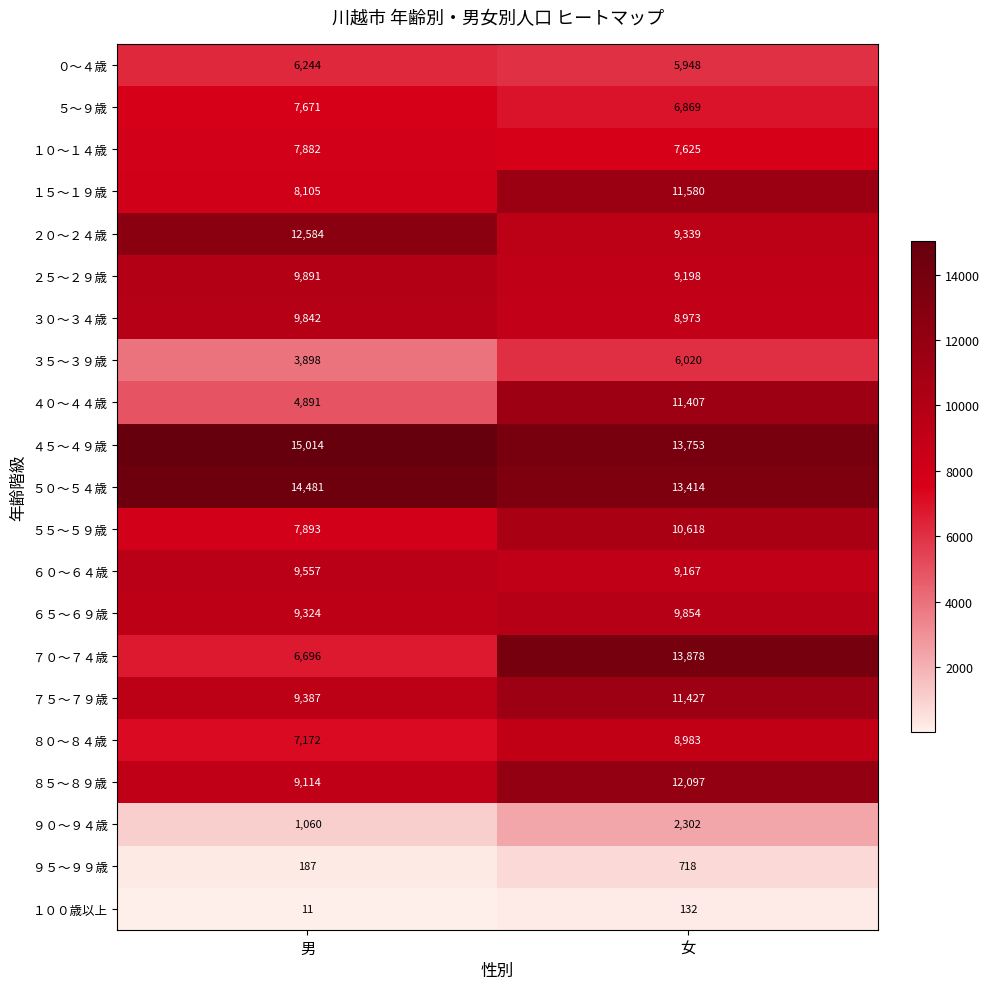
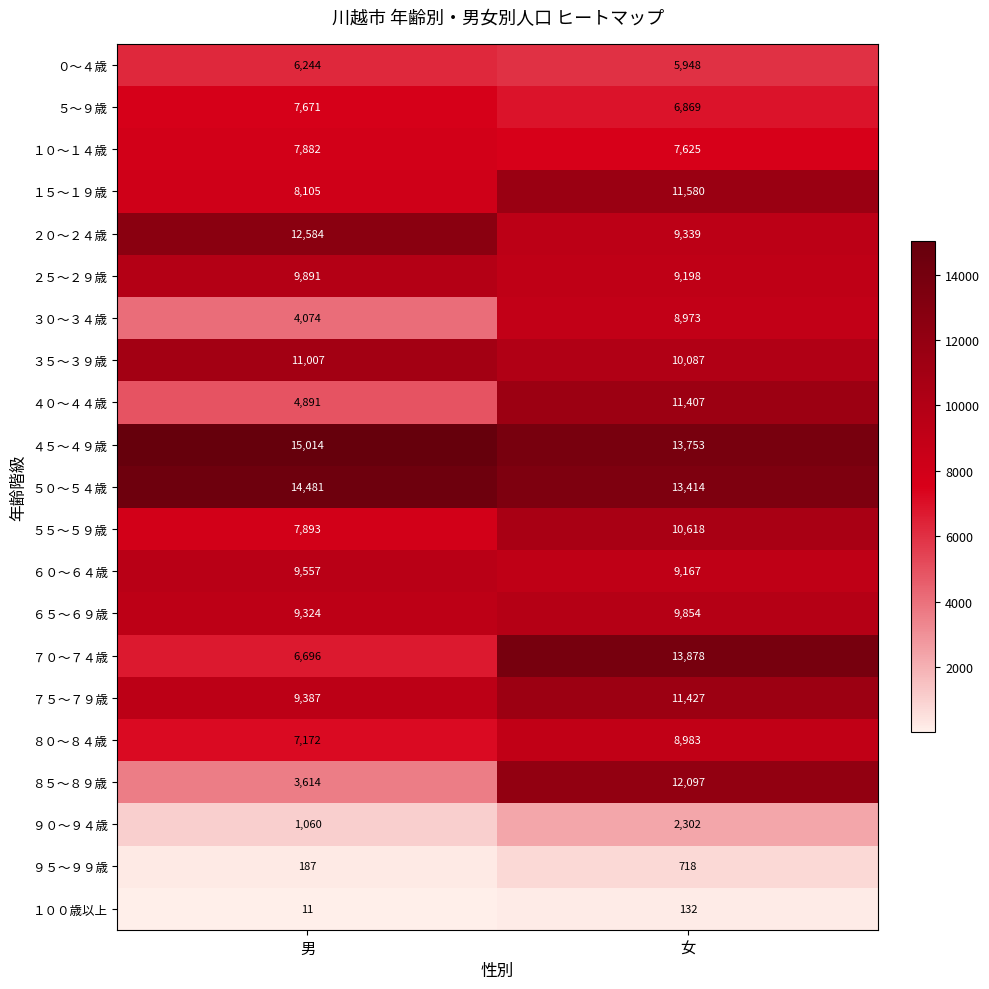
  {
    "０～４歳": {
      "男": "6,244",
      "女": "5,948"
    },
    "５～９歳": {
      "男": "7,671",
      "女": "6,869"
    },
    "１０～１４歳": {
      "男": "7,882",
      "女": "7,625"
    },
    "１５～１９歳": {
      "男": "8,105",
      "女": "11,580"
    },
    "２０～２４歳": {
      "男": "12,584",
      "女": "9,339"
    },
    "２５～２９歳": {
      "男": "9,891",
      "女": "9,198"
    },
    "３０～３４歳": {
-     "男": "9,842",
+     "男": "4,074",
      "女": "8,973"
    },
    "３５～３９歳": {
-     "男": "3,898",
-     "女": "6,020"
+     "男": "11,007",
+     "女": "10,087"
    },
    "４０～４４歳": {
      "男": "4,891",
      "女": "11,407"
    },
    "４５～４９歳": {
      "男": "15,014",
      "女": "13,753"
    },
    "５０～５４歳": {
      "男": "14,481",
      "女": "13,414"
    },
    "５５～５９歳": {
      "男": "7,893",
      "女": "10,618"
    },
    "６０～６４歳": {
      "男": "9,557",
      "女": "9,167"
    },
    "６５～６９歳": {
      "男": "9,324",
      "女": "9,854"
    },
    "７０～７４歳": {
      "男": "6,696",
      "女": "13,878"
    },
    "７５～７９歳": {
      "男": "9,387",
      "女": "11,427"
    },
    "８０～８４歳": {
      "男": "7,172",
      "女": "8,983"
    },
    "８５～８９歳": {
-     "男": "9,114",
+     "男": "3,614",
      "女": "12,097"
    },
    "９０～９４歳": {
      "男": "1,060",
      "女": "2,302"
    },
    "９５～９９歳": {
      "男": "187",
      "女": "718"
    },
    "１００歳以上": {
      "男": "11",
      "女": "132"
    }
  }
